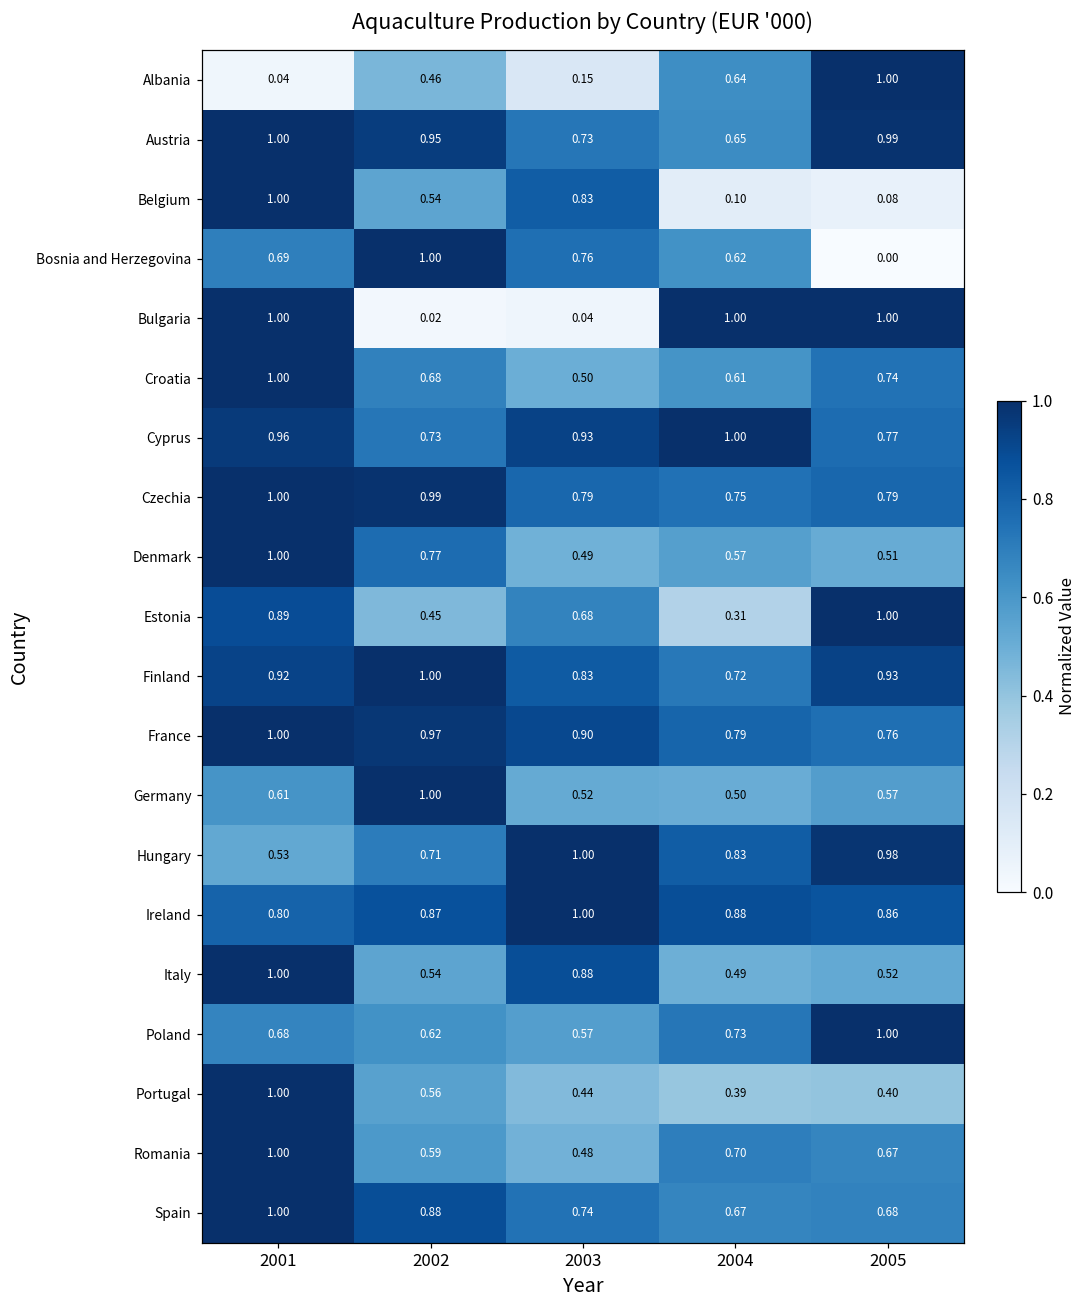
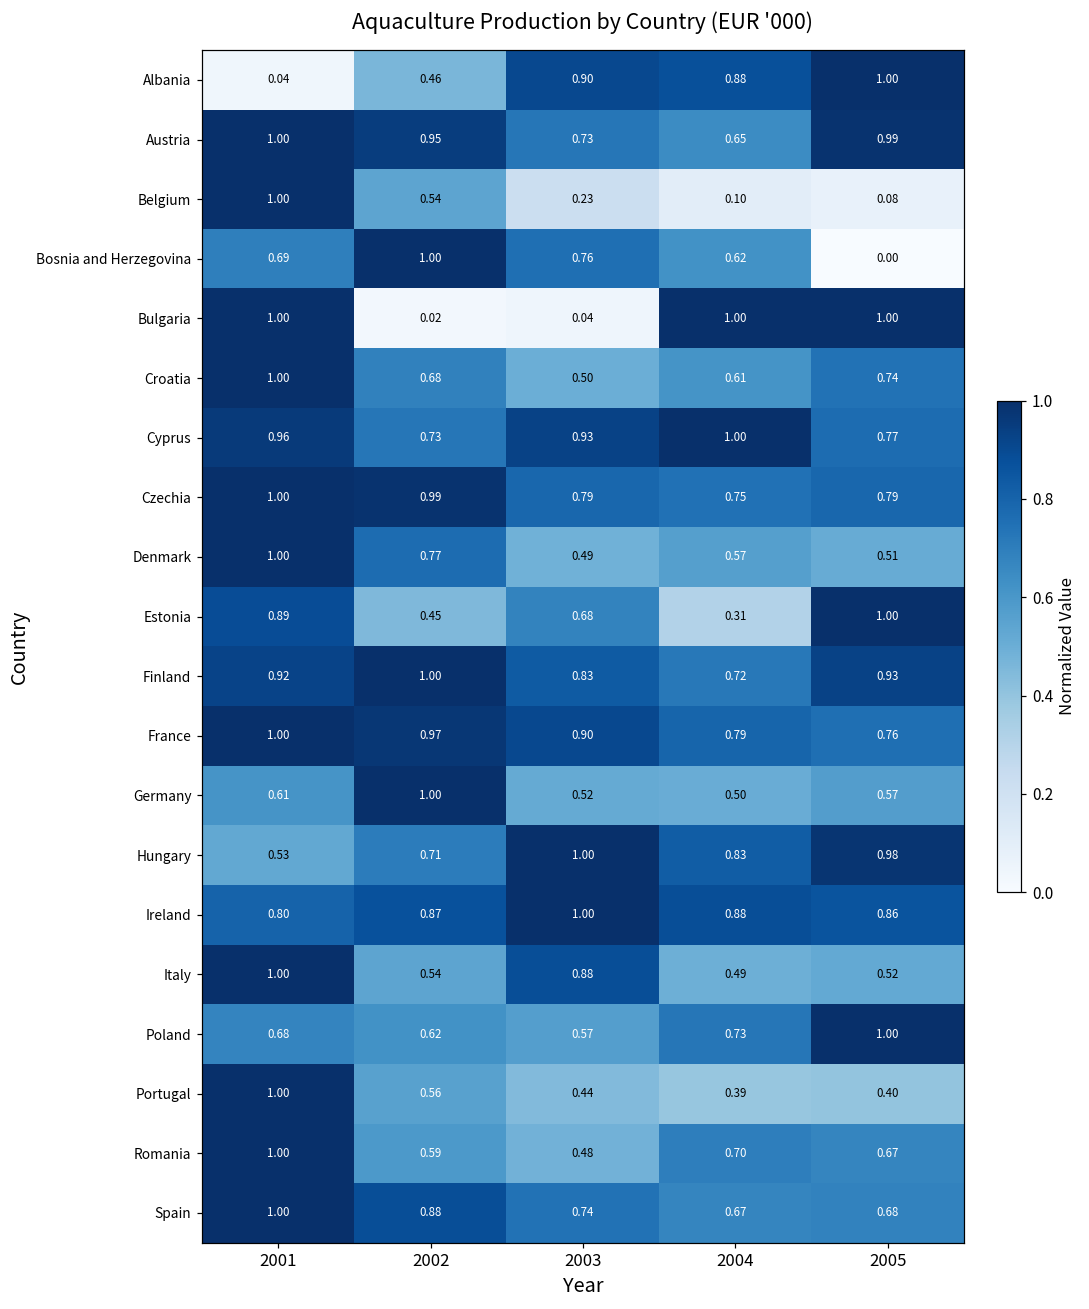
  {
    "Albania": {
      "2001": 0.04,
      "2002": 0.46,
-     "2003": 0.15,
-     "2004": 0.64,
+     "2003": 0.90,
+     "2004": 0.88,
      "2005": 1.00
    },
    "Austria": {
      "2001": 1.00,
      "2002": 0.95,
      "2003": 0.73,
      "2004": 0.65,
      "2005": 0.99
    },
    "Belgium": {
      "2001": 1.00,
      "2002": 0.54,
-     "2003": 0.83,
+     "2003": 0.23,
      "2004": 0.10,
      "2005": 0.08
    },
    "Bosnia and Herzegovina": {
      "2001": 0.69,
      "2002": 1.00,
      "2003": 0.76,
      "2004": 0.62,
      "2005": 0.00
    },
    "Bulgaria": {
      "2001": 1.00,
      "2002": 0.02,
      "2003": 0.04,
      "2004": 1.00,
      "2005": 1.00
    },
    "Croatia": {
      "2001": 1.00,
      "2002": 0.68,
      "2003": 0.50,
      "2004": 0.61,
      "2005": 0.74
    },
    "Cyprus": {
      "2001": 0.96,
      "2002": 0.73,
      "2003": 0.93,
      "2004": 1.00,
      "2005": 0.77
    },
    "Czechia": {
      "2001": 1.00,
      "2002": 0.99,
      "2003": 0.79,
      "2004": 0.75,
      "2005": 0.79
    },
    "Denmark": {
      "2001": 1.00,
      "2002": 0.77,
      "2003": 0.49,
      "2004": 0.57,
      "2005": 0.51
    },
    "Estonia": {
      "2001": 0.89,
      "2002": 0.45,
      "2003": 0.68,
      "2004": 0.31,
      "2005": 1.00
    },
    "Finland": {
      "2001": 0.92,
      "2002": 1.00,
      "2003": 0.83,
      "2004": 0.72,
      "2005": 0.93
    },
    "France": {
      "2001": 1.00,
      "2002": 0.97,
      "2003": 0.90,
      "2004": 0.79,
      "2005": 0.76
    },
    "Germany": {
      "2001": 0.61,
      "2002": 1.00,
      "2003": 0.52,
      "2004": 0.50,
      "2005": 0.57
    },
    "Hungary": {
      "2001": 0.53,
      "2002": 0.71,
      "2003": 1.00,
      "2004": 0.83,
      "2005": 0.98
    },
    "Ireland": {
      "2001": 0.80,
      "2002": 0.87,
      "2003": 1.00,
      "2004": 0.88,
      "2005": 0.86
    },
    "Italy": {
      "2001": 1.00,
      "2002": 0.54,
      "2003": 0.88,
      "2004": 0.49,
      "2005": 0.52
    },
    "Poland": {
      "2001": 0.68,
      "2002": 0.62,
      "2003": 0.57,
      "2004": 0.73,
      "2005": 1.00
    },
    "Portugal": {
      "2001": 1.00,
      "2002": 0.56,
      "2003": 0.44,
      "2004": 0.39,
      "2005": 0.40
    },
    "Romania": {
      "2001": 1.00,
      "2002": 0.59,
      "2003": 0.48,
      "2004": 0.70,
      "2005": 0.67
    },
    "Spain": {
      "2001": 1.00,
      "2002": 0.88,
      "2003": 0.74,
      "2004": 0.67,
      "2005": 0.68
    }
  }
